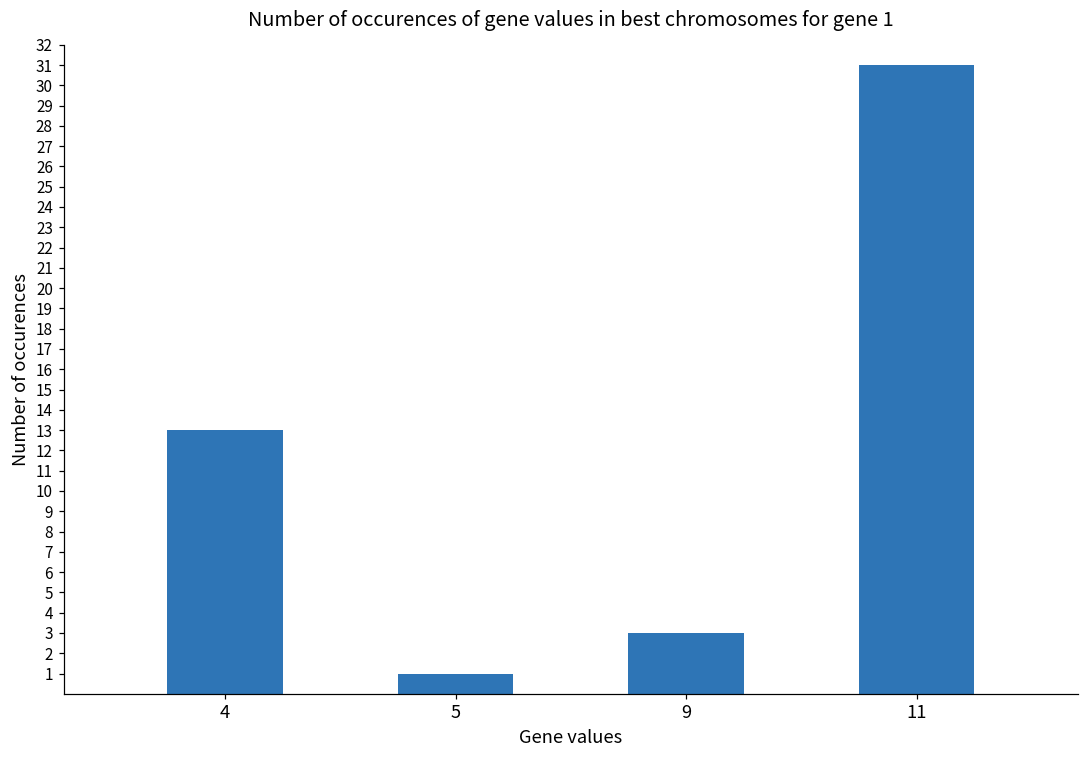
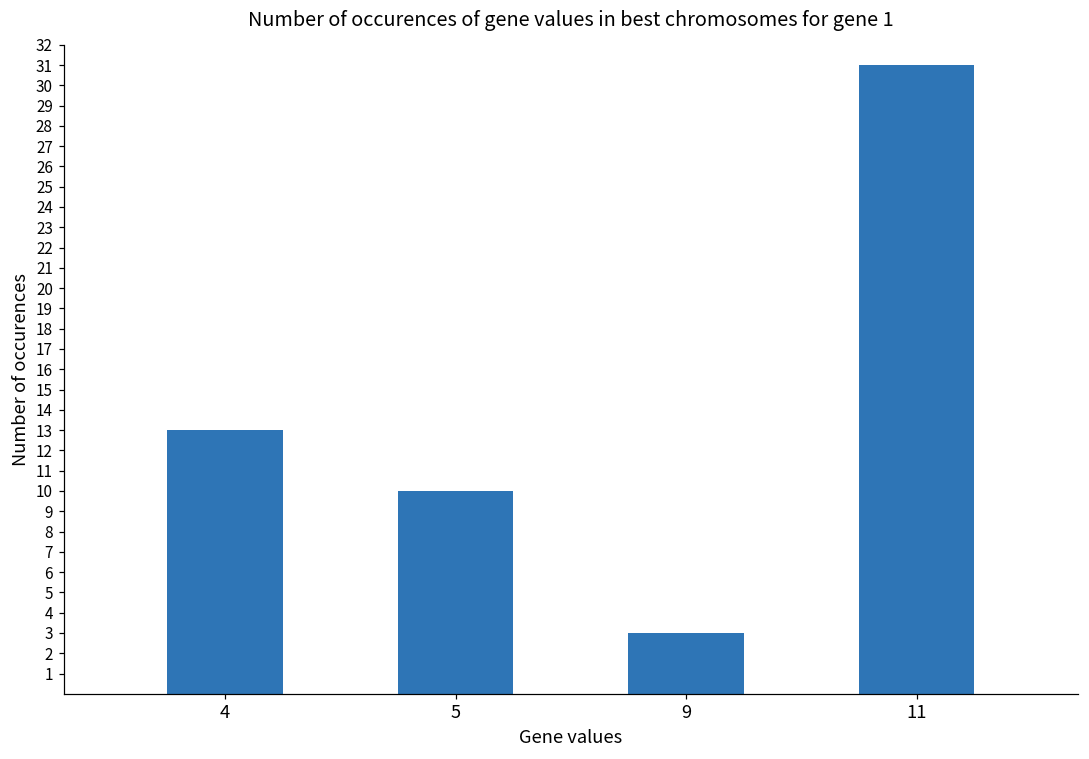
  {
    "4": 13,
-   "5": 1,
+   "5": 10,
    "9": 3,
    "11": 31
  }
